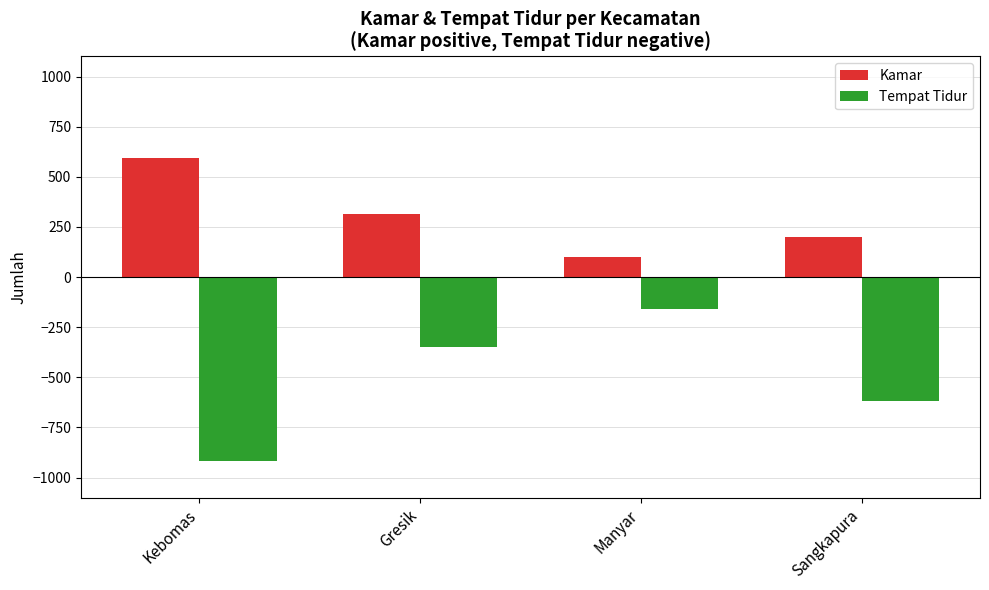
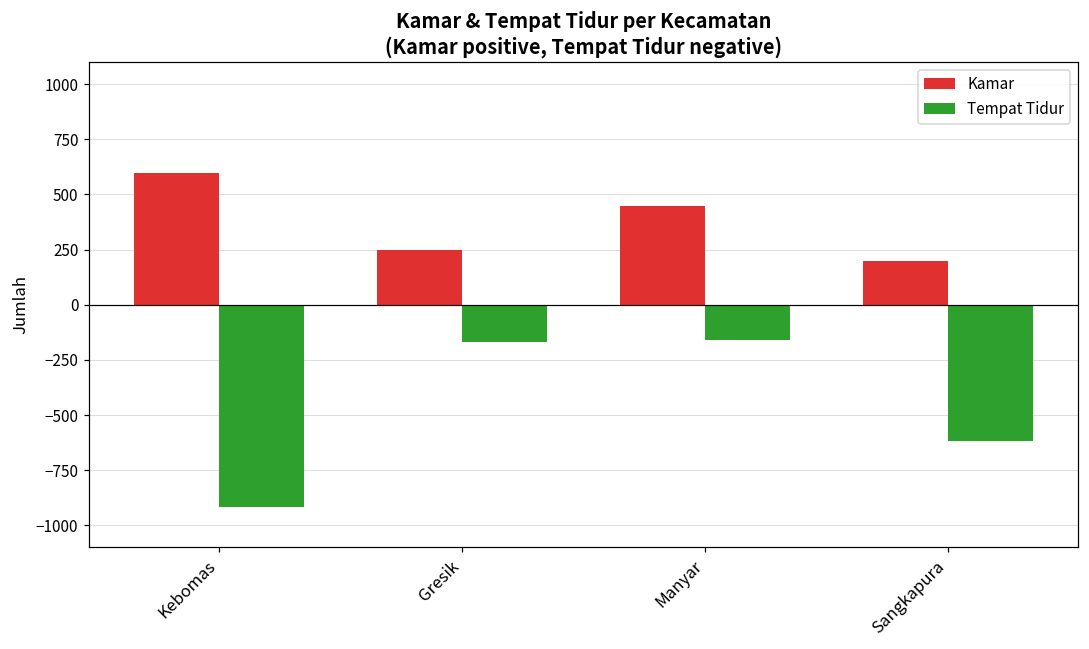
  {
    "Kamar": {
      "Kebomas": 600,
-     "Gresik": 320,
-     "Manyar": 100,
+     "Gresik": 250,
+     "Manyar": 450,
      "Sangkapura": 200
    },
    "Tempat Tidur": {
      "Kebomas": -920,
-     "Gresik": -350,
+     "Gresik": -170,
      "Manyar": -160,
      "Sangkapura": -620
    }
  }
